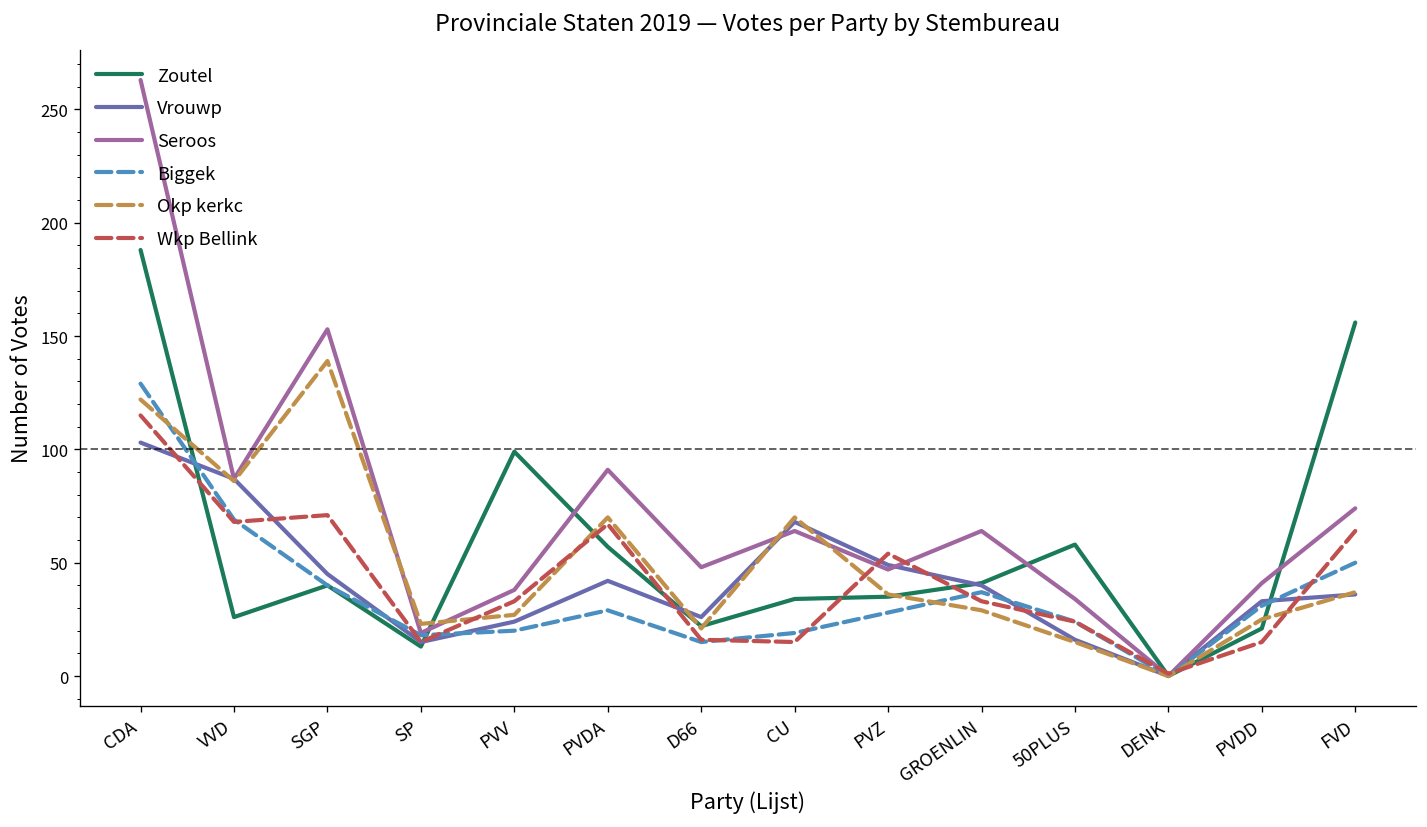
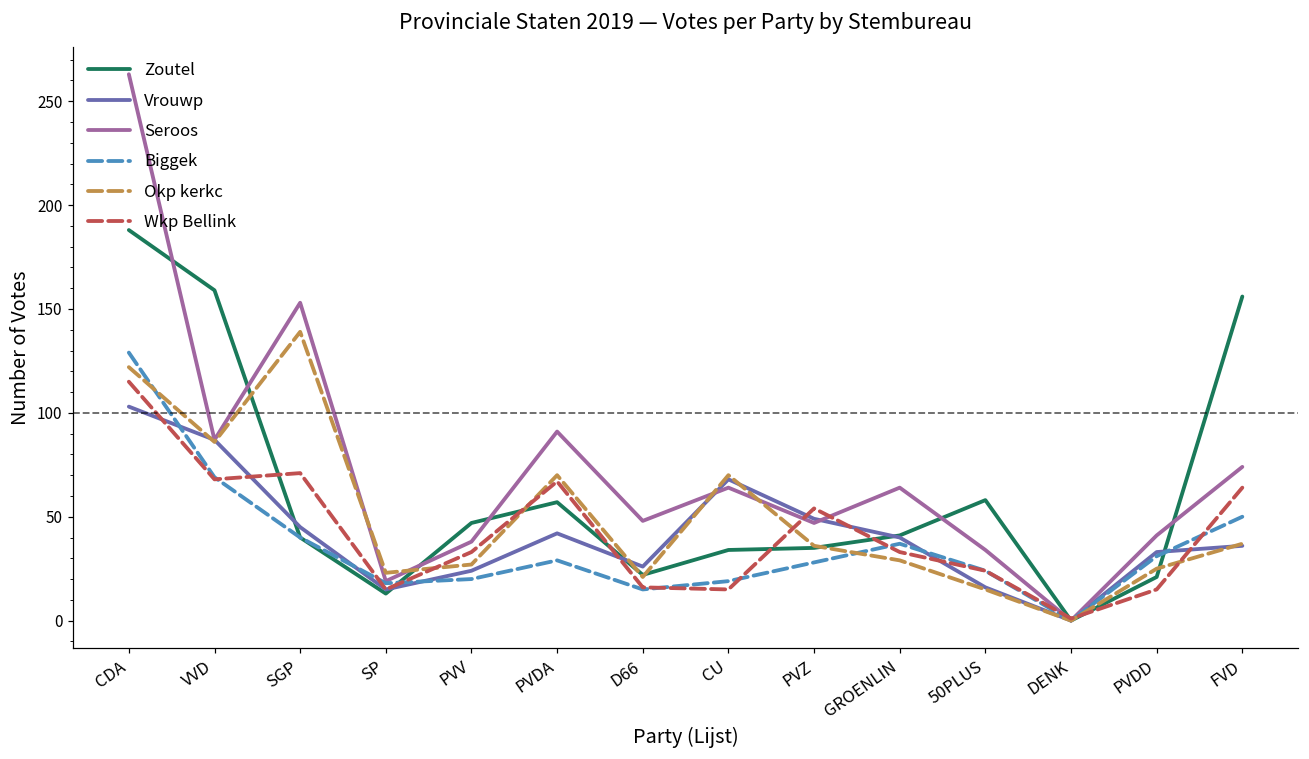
  {
    "Zoutel": {
      "CDA": 188,
-     "VVD": 26,
+     "VVD": 159,
      "SP": 13,
-     "PVV": 99,
+     "PVV": 47,
      "PVDA": 57,
      "CU": 34,
      "50PLUS": 58,
      "PVDD": 21,
      "FVD": 156
    },
    "Okp kerkc": {
      "CDA": 122,
      "SGP": 139,
      "SP": 23,
      "PVV": 27,
      "PVDA": 70,
      "CU": 70,
      "GROENLIN": 29,
      "PVDD": 25
    },
    "Wkp Bellink": {
      "CDA": 115,
      "SGP": 71,
      "PVV": 33,
      "PVDA": 67,
      "CU": 15,
      "PVZ": 54,
      "GROENLIN": 33,
      "PVDD": 15,
      "FVD": 64
    }
  }
